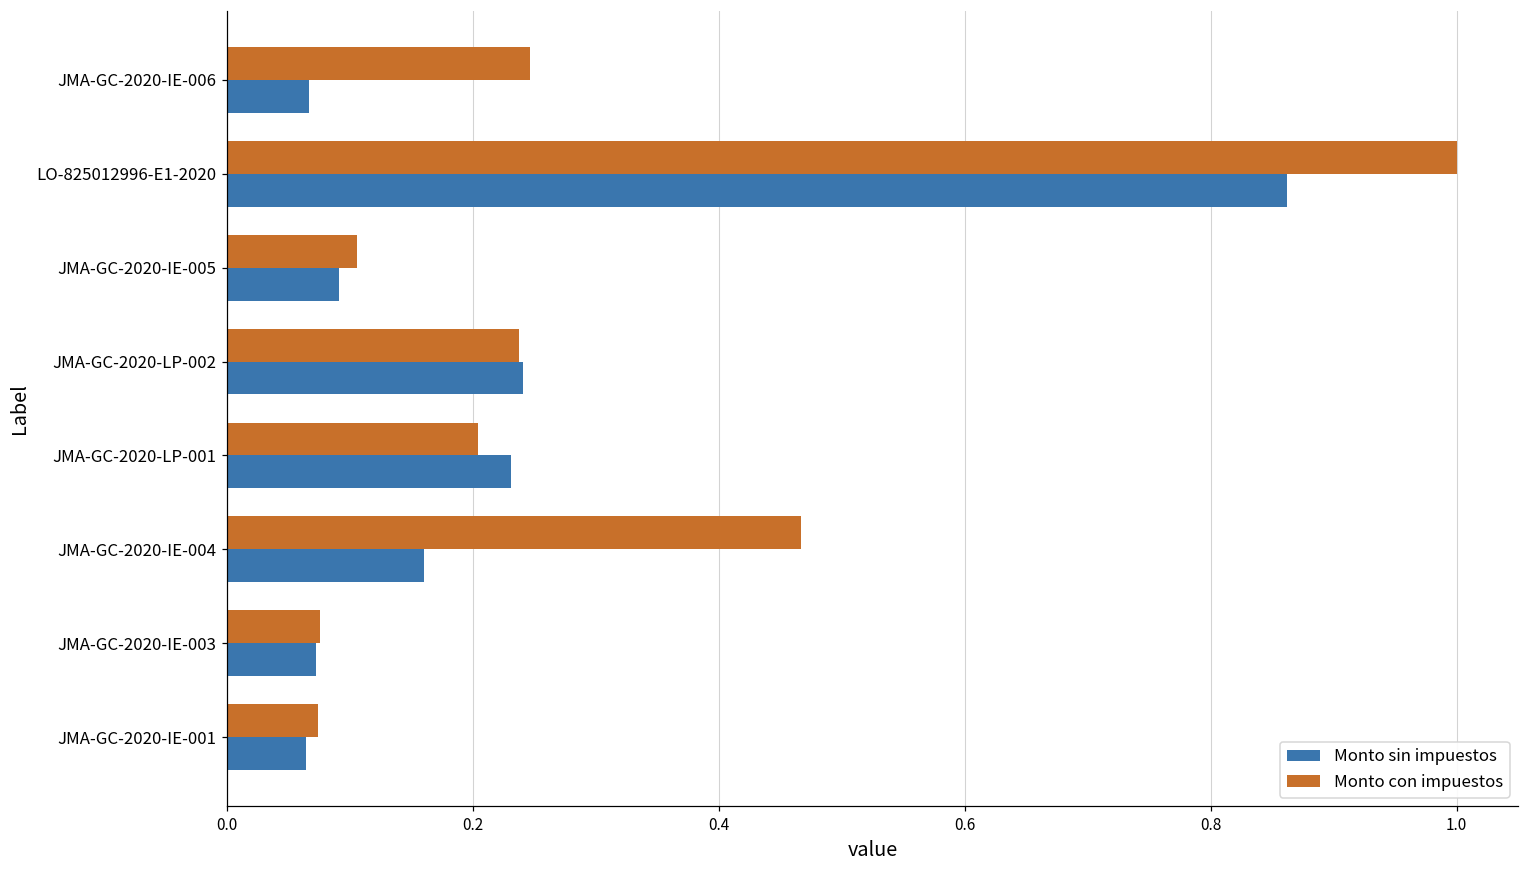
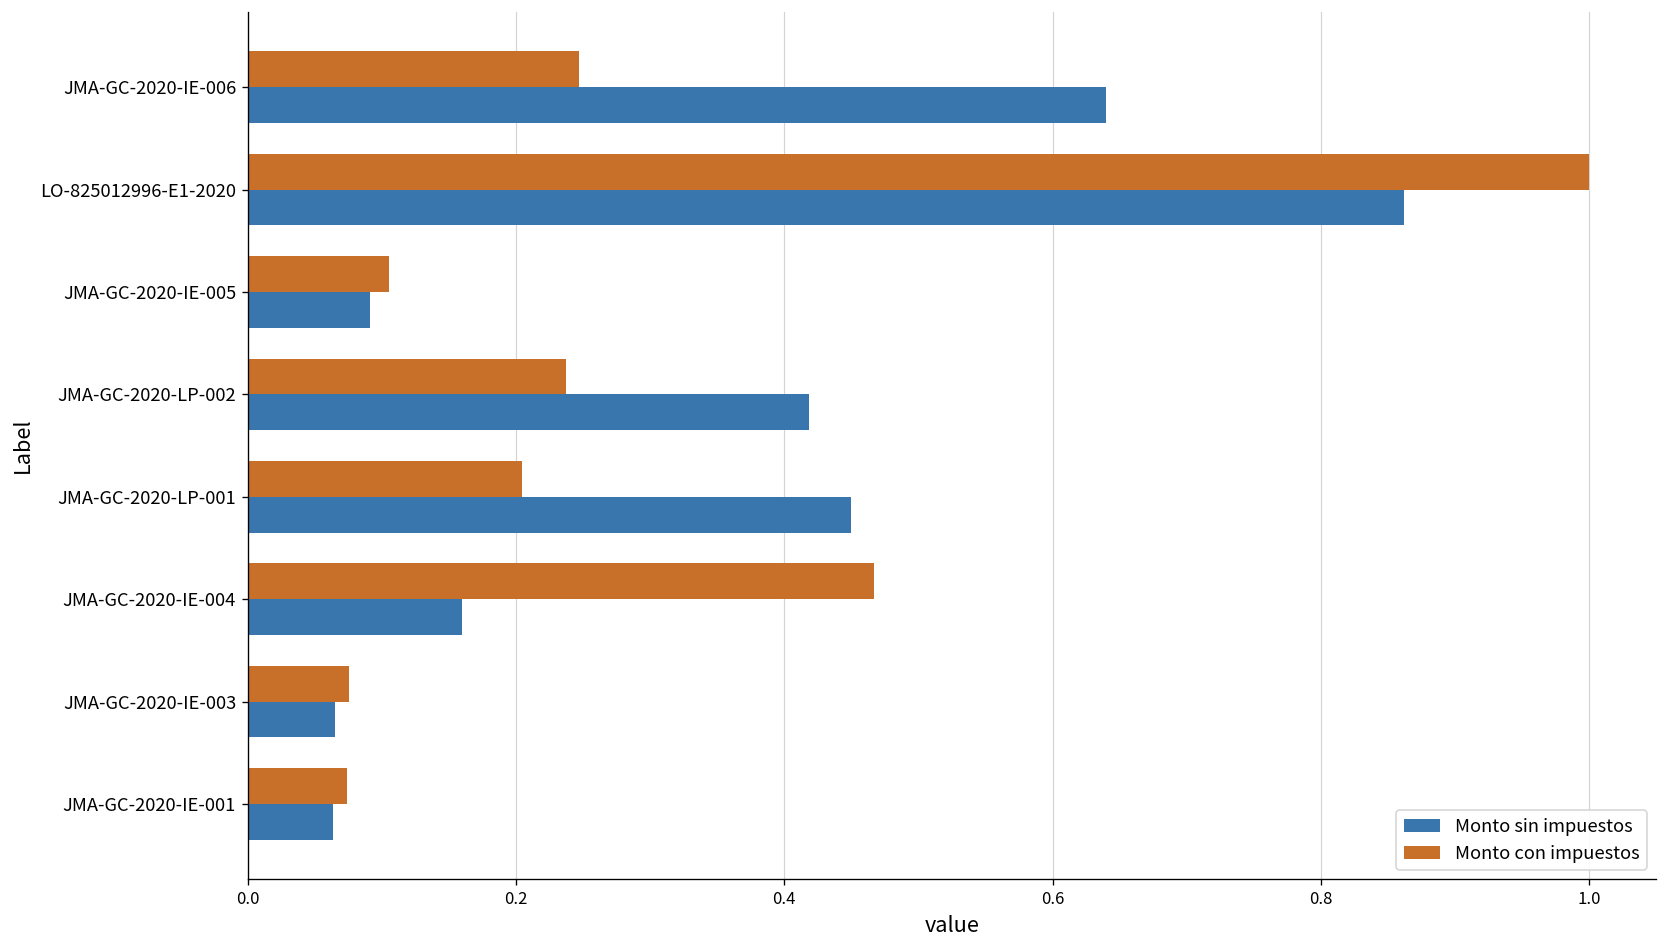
  {
    "Monto sin impuestos": {
-     "JMA-GC-2020-IE-006": 0.066,
+     "JMA-GC-2020-IE-006": 0.640,
      "LO-825012996-E1-2020": 0.862,
      "JMA-GC-2020-IE-005": 0.091,
-     "JMA-GC-2020-LP-002": 0.241,
-     "JMA-GC-2020-LP-001": 0.231,
+     "JMA-GC-2020-LP-002": 0.418,
+     "JMA-GC-2020-LP-001": 0.449,
      "JMA-GC-2020-IE-004": 0.160,
-     "JMA-GC-2020-IE-003": 0.072,
+     "JMA-GC-2020-IE-003": 0.065,
      "JMA-GC-2020-IE-001": 0.064
    },
    "Monto con impuestos": {
      "JMA-GC-2020-IE-006": 0.247,
      "LO-825012996-E1-2020": 1.000,
      "JMA-GC-2020-IE-005": 0.105,
      "JMA-GC-2020-LP-002": 0.237,
      "JMA-GC-2020-LP-001": 0.204,
      "JMA-GC-2020-IE-004": 0.467,
      "JMA-GC-2020-IE-003": 0.076,
      "JMA-GC-2020-IE-001": 0.074
    }
  }
